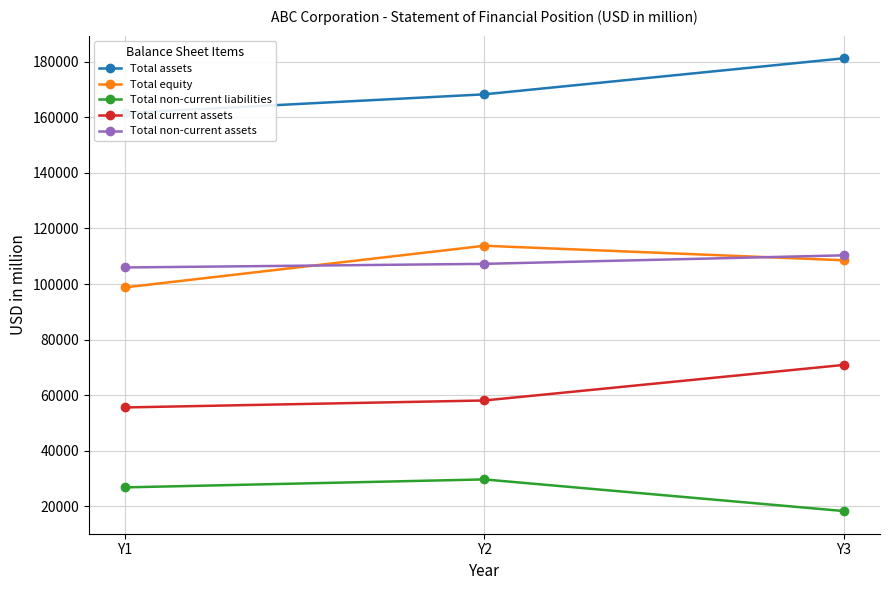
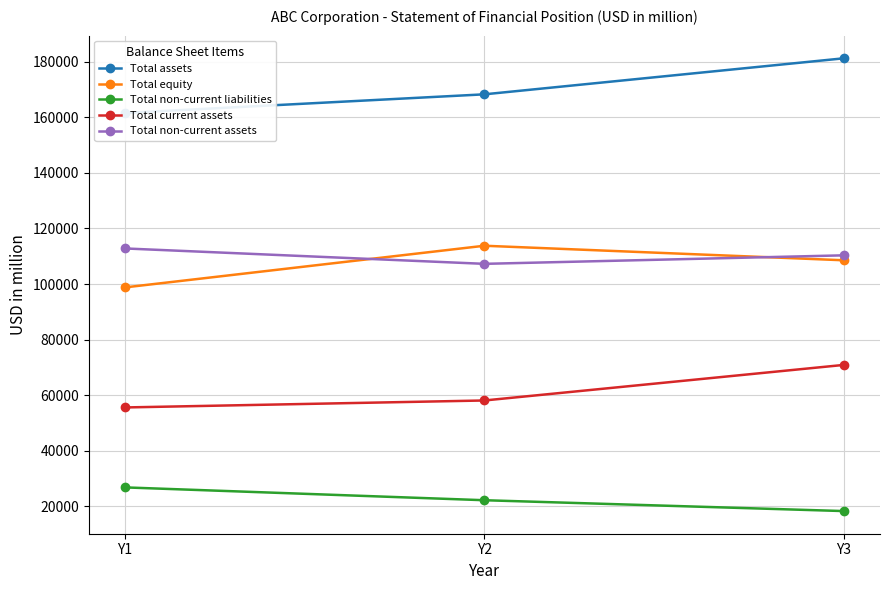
  {
    "Total assets": {
      "Y2": 168000,
      "Y3": 181000
    },
    "Total equity": {
      "Y1": 99000,
      "Y2": 114000,
      "Y3": 109000
    },
    "Total non-current liabilities": {
      "Y1": 27000,
-     "Y2": 30000,
+     "Y2": 22000,
      "Y3": 18000
    },
    "Total current assets": {
      "Y1": 56000,
      "Y2": 58000,
      "Y3": 71000
    },
    "Total non-current assets": {
-     "Y1": 106000,
+     "Y1": 113000,
      "Y2": 107000,
      "Y3": 110000
    }
  }
